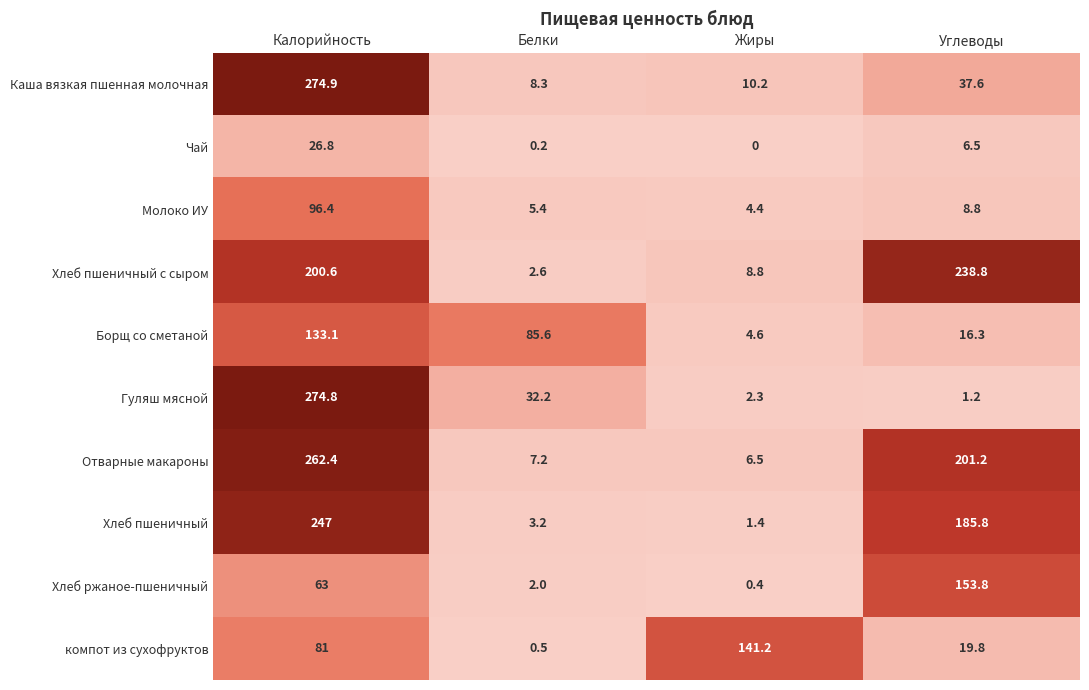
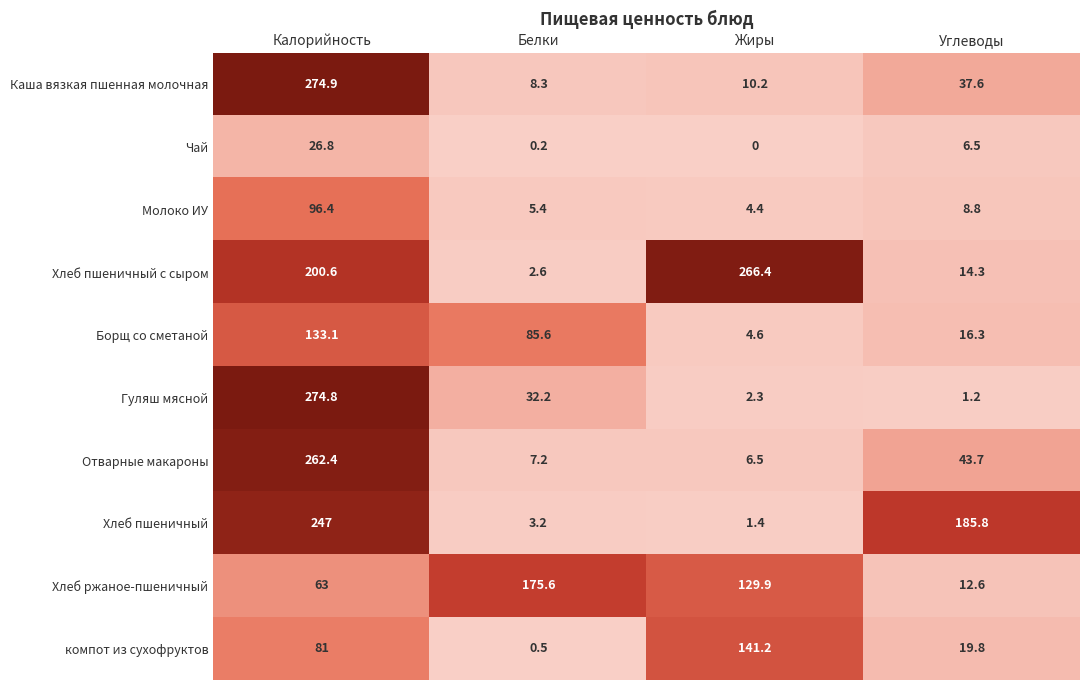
  {
    "Каша вязкая пшенная молочная": {
      "Калорийность": 274.9,
      "Белки": 8.3,
      "Жиры": 10.2,
      "Углеводы": 37.6
    },
    "Чай": {
      "Калорийность": 26.8,
      "Белки": 0.2,
      "Жиры": 0,
      "Углеводы": 6.5
    },
    "Молоко ИУ": {
      "Калорийность": 96.4,
      "Белки": 5.4,
      "Жиры": 4.4,
      "Углеводы": 8.8
    },
    "Хлеб пшеничный с сыром": {
      "Калорийность": 200.6,
      "Белки": 2.6,
-     "Жиры": 8.8,
-     "Углеводы": 238.8
+     "Жиры": 266.4,
+     "Углеводы": 14.3
    },
    "Борщ со сметаной": {
      "Калорийность": 133.1,
      "Белки": 85.6,
      "Жиры": 4.6,
      "Углеводы": 16.3
    },
    "Гуляш мясной": {
      "Калорийность": 274.8,
      "Белки": 32.2,
      "Жиры": 2.3,
      "Углеводы": 1.2
    },
    "Отварные макароны": {
      "Калорийность": 262.4,
      "Белки": 7.2,
      "Жиры": 6.5,
-     "Углеводы": 201.2
+     "Углеводы": 43.7
    },
    "Хлеб пшеничный": {
      "Калорийность": 247,
      "Белки": 3.2,
      "Жиры": 1.4,
      "Углеводы": 185.8
    },
    "Хлеб ржаное-пшеничный": {
      "Калорийность": 63,
-     "Белки": 2.0,
-     "Жиры": 0.4,
-     "Углеводы": 153.8
+     "Белки": 175.6,
+     "Жиры": 129.9,
+     "Углеводы": 12.6
    },
    "компот из сухофруктов": {
      "Калорийность": 81,
      "Белки": 0.5,
      "Жиры": 141.2,
      "Углеводы": 19.8
    }
  }
